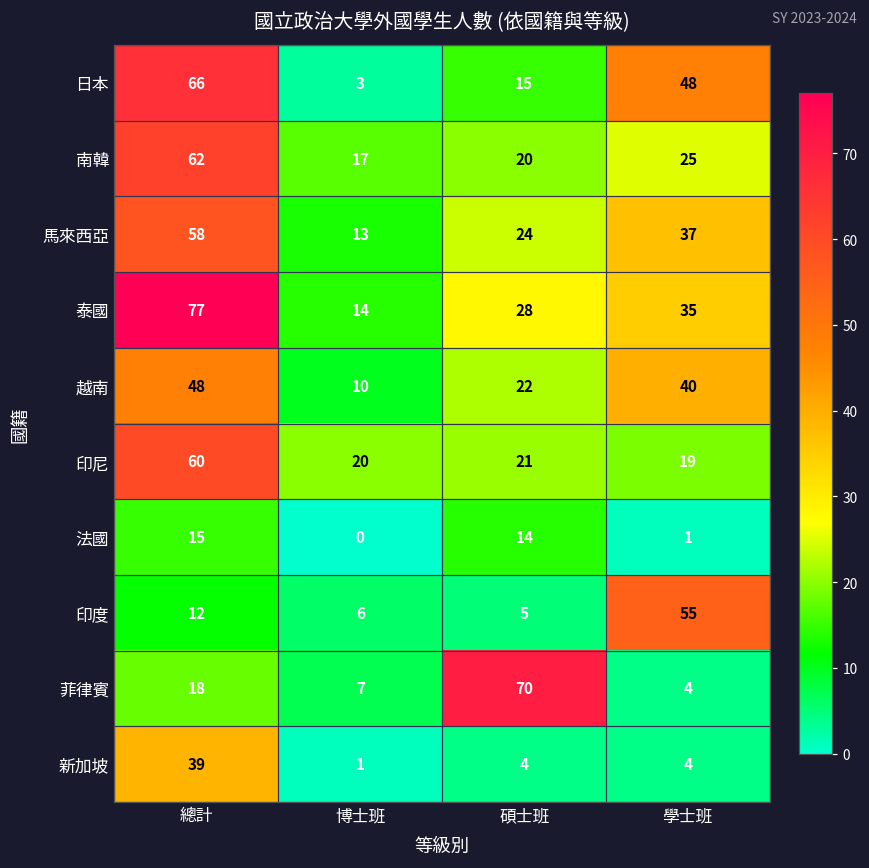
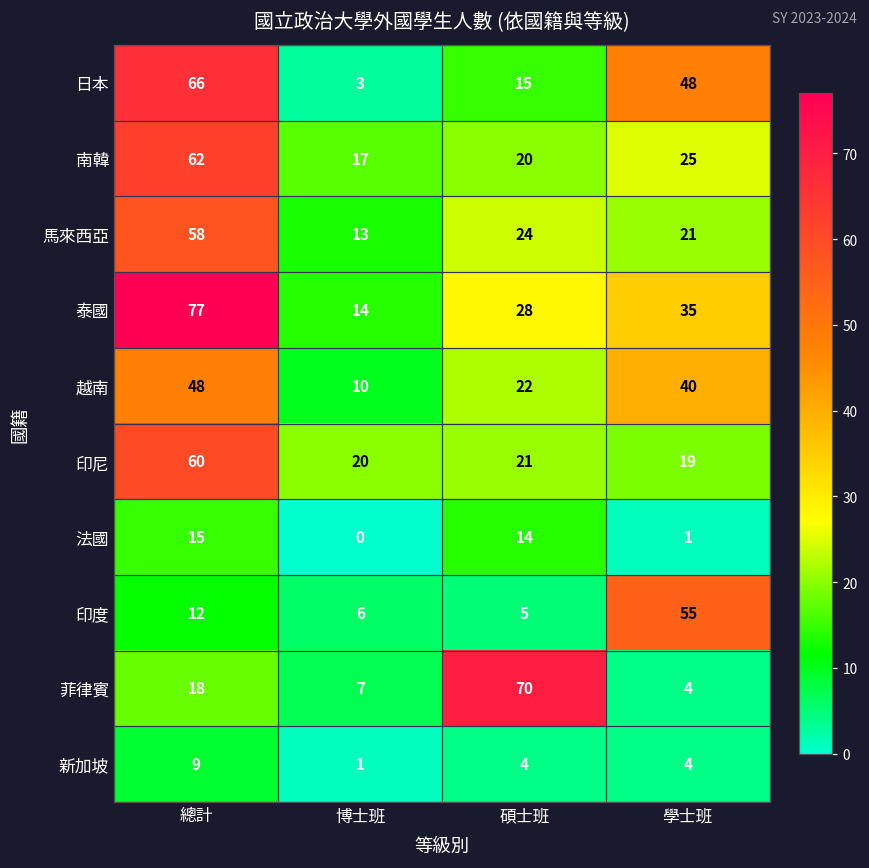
  {
    "日本": {
      "總計": 66,
      "博士班": 3,
      "碩士班": 15,
      "學士班": 48
    },
    "南韓": {
      "總計": 62,
      "博士班": 17,
      "碩士班": 20,
      "學士班": 25
    },
    "馬來西亞": {
      "總計": 58,
      "博士班": 13,
      "碩士班": 24,
-     "學士班": 37
+     "學士班": 21
    },
    "泰國": {
      "總計": 77,
      "博士班": 14,
      "碩士班": 28,
      "學士班": 35
    },
    "越南": {
      "總計": 48,
      "博士班": 10,
      "碩士班": 22,
      "學士班": 40
    },
    "印尼": {
      "總計": 60,
      "博士班": 20,
      "碩士班": 21,
      "學士班": 19
    },
    "法國": {
      "總計": 15,
      "博士班": 0,
      "碩士班": 14,
      "學士班": 1
    },
    "印度": {
      "總計": 12,
      "博士班": 6,
      "碩士班": 5,
      "學士班": 55
    },
    "菲律賓": {
      "總計": 18,
      "博士班": 7,
      "碩士班": 70,
      "學士班": 4
    },
    "新加坡": {
-     "總計": 39,
+     "總計": 9,
      "博士班": 1,
      "碩士班": 4,
      "學士班": 4
    }
  }
